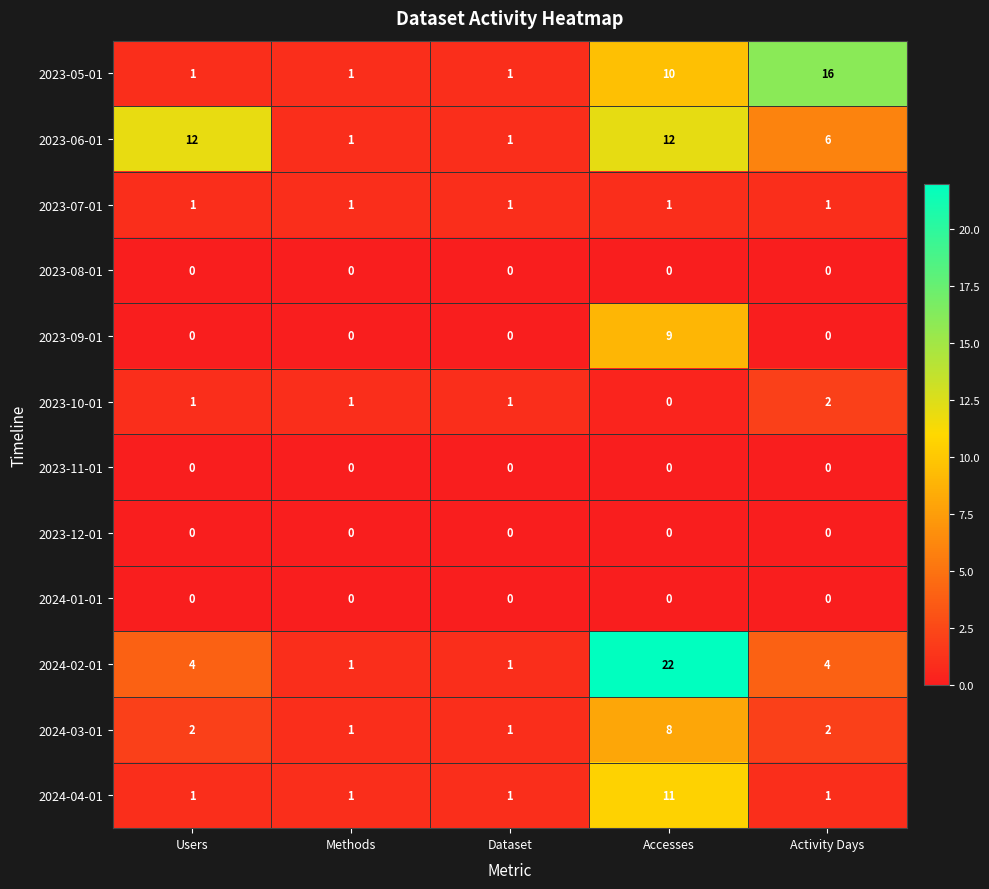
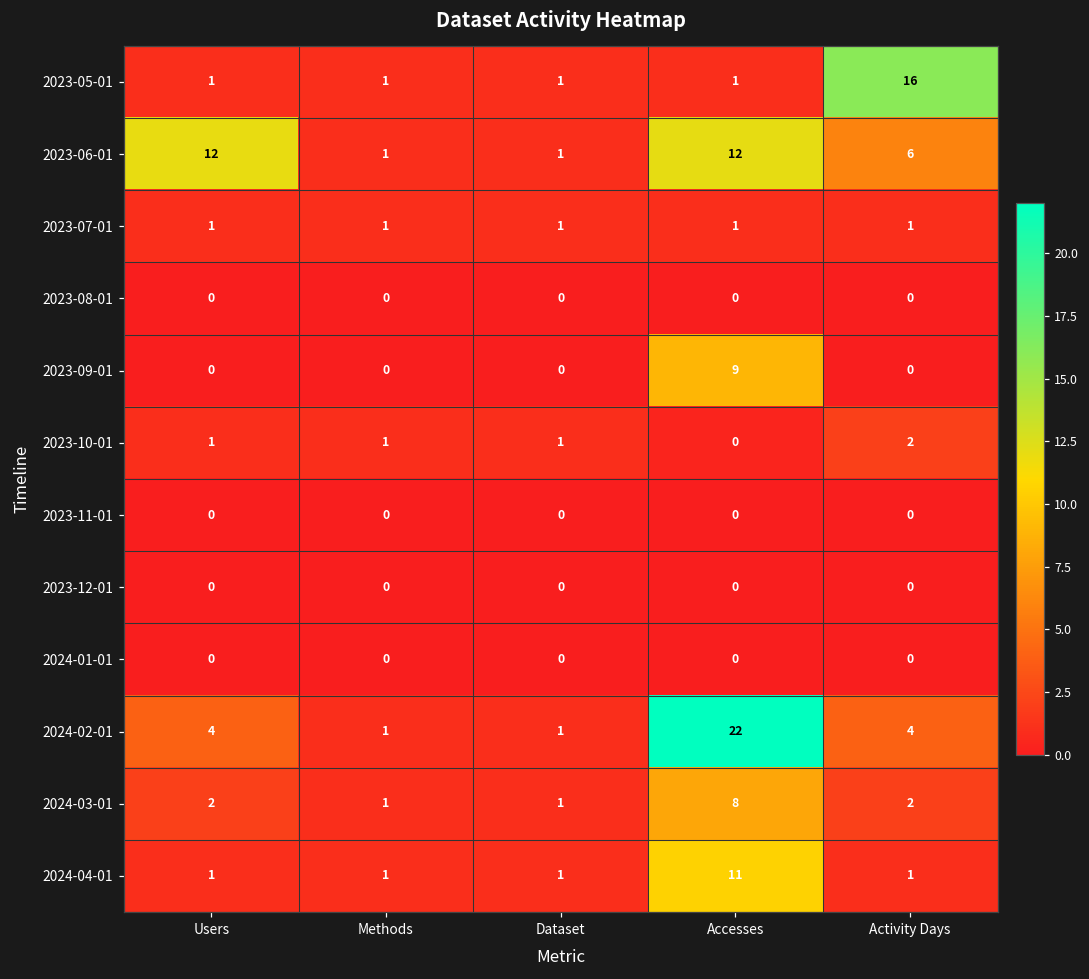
  {
    "2023-05-01": {
      "Users": 1,
      "Methods": 1,
      "Dataset": 1,
-     "Accesses": 10,
+     "Accesses": 1,
      "Activity Days": 16
    },
    "2023-06-01": {
      "Users": 12,
      "Methods": 1,
      "Dataset": 1,
      "Accesses": 12,
      "Activity Days": 6
    },
    "2023-07-01": {
      "Users": 1,
      "Methods": 1,
      "Dataset": 1,
      "Accesses": 1,
      "Activity Days": 1
    },
    "2023-08-01": {
      "Users": 0,
      "Methods": 0,
      "Dataset": 0,
      "Accesses": 0,
      "Activity Days": 0
    },
    "2023-09-01": {
      "Users": 0,
      "Methods": 0,
      "Dataset": 0,
      "Accesses": 9,
      "Activity Days": 0
    },
    "2023-10-01": {
      "Users": 1,
      "Methods": 1,
      "Dataset": 1,
      "Accesses": 0,
      "Activity Days": 2
    },
    "2023-11-01": {
      "Users": 0,
      "Methods": 0,
      "Dataset": 0,
      "Accesses": 0,
      "Activity Days": 0
    },
    "2023-12-01": {
      "Users": 0,
      "Methods": 0,
      "Dataset": 0,
      "Accesses": 0,
      "Activity Days": 0
    },
    "2024-01-01": {
      "Users": 0,
      "Methods": 0,
      "Dataset": 0,
      "Accesses": 0,
      "Activity Days": 0
    },
    "2024-02-01": {
      "Users": 4,
      "Methods": 1,
      "Dataset": 1,
      "Accesses": 22,
      "Activity Days": 4
    },
    "2024-03-01": {
      "Users": 2,
      "Methods": 1,
      "Dataset": 1,
      "Accesses": 8,
      "Activity Days": 2
    },
    "2024-04-01": {
      "Users": 1,
      "Methods": 1,
      "Dataset": 1,
      "Accesses": 11,
      "Activity Days": 1
    }
  }
